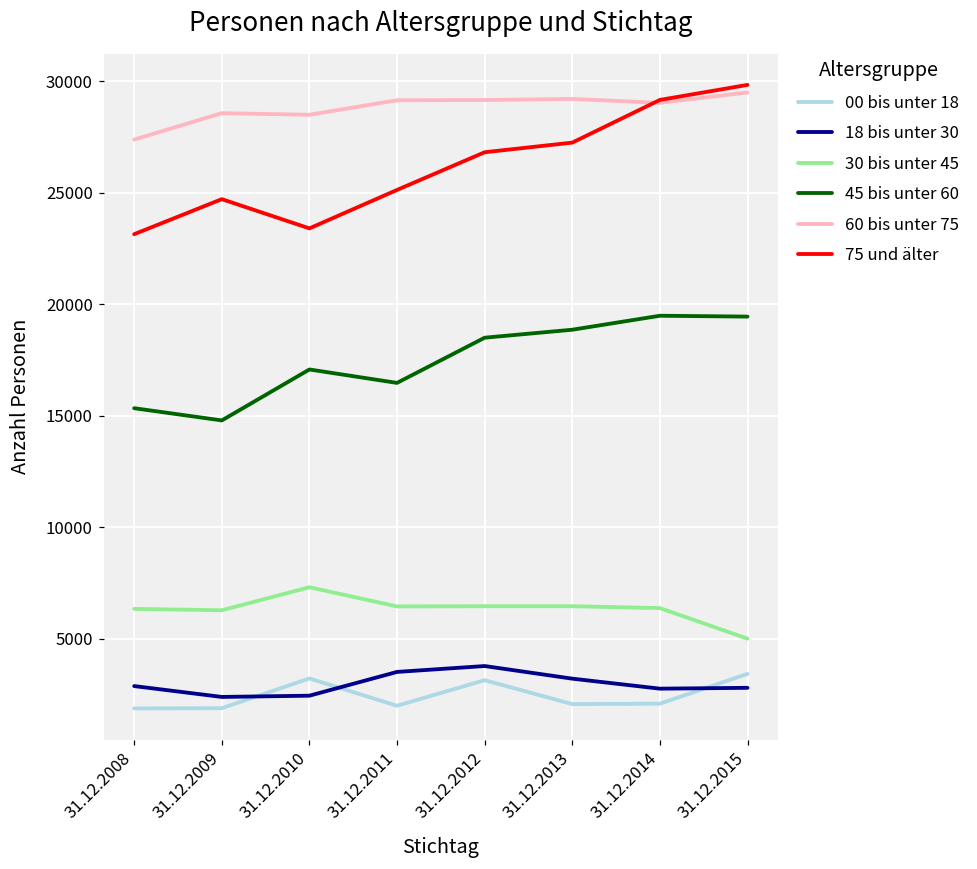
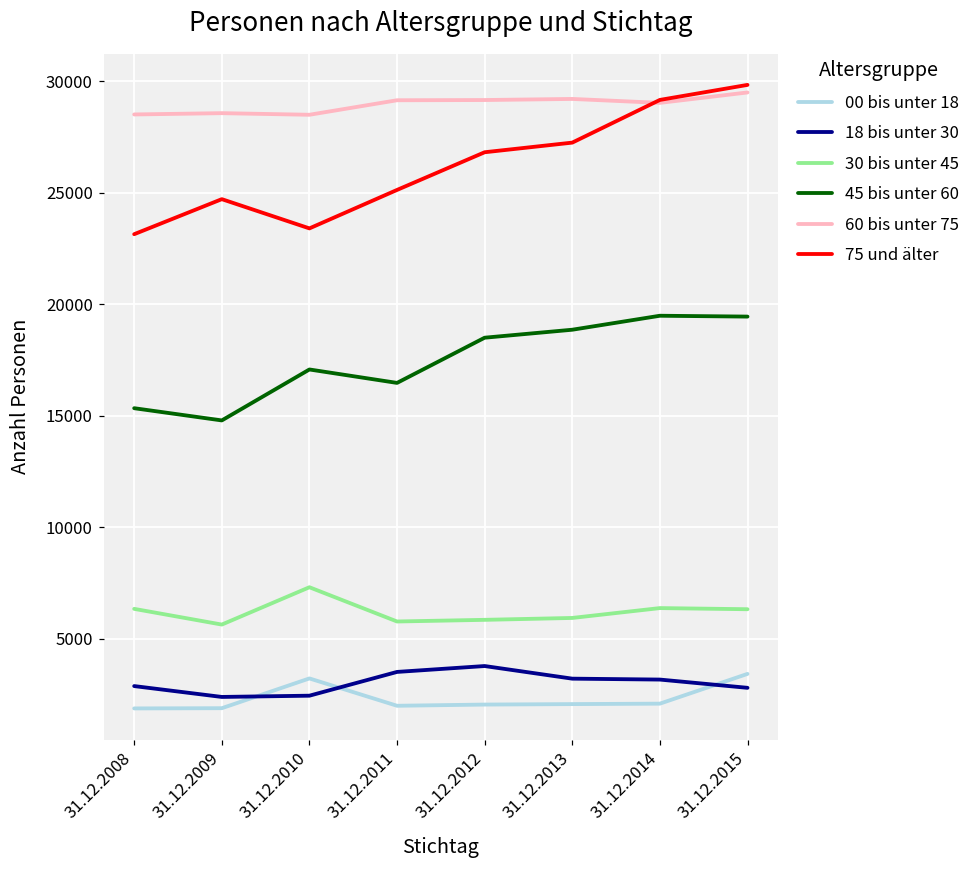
  {
    "00 bis unter 18": {
      "31.12.2008": 1900,
      "31.12.2009": 1900,
      "31.12.2010": 3200,
      "31.12.2011": 2000,
-     "31.12.2012": 3100,
+     "31.12.2012": 2100,
      "31.12.2013": 2100,
      "31.12.2014": 2100,
      "31.12.2015": 3400
    },
    "18 bis unter 30": {
      "31.12.2008": 2900,
      "31.12.2009": 2400,
      "31.12.2010": 2500,
      "31.12.2011": 3500,
      "31.12.2012": 3800,
      "31.12.2013": 3200,
-     "31.12.2014": 2800,
+     "31.12.2014": 3200,
      "31.12.2015": 2800
    },
    "30 bis unter 45": {
      "31.12.2008": 6300,
-     "31.12.2009": 6300,
+     "31.12.2009": 5600,
      "31.12.2010": 7300,
-     "31.12.2011": 6500,
-     "31.12.2012": 6500,
-     "31.12.2013": 6500,
+     "31.12.2011": 5800,
+     "31.12.2012": 5900,
+     "31.12.2013": 5900,
      "31.12.2014": 6400,
-     "31.12.2015": 5000
+     "31.12.2015": 6300
    },
    "45 bis unter 60": {
      "31.12.2008": 15300,
      "31.12.2009": 14800,
      "31.12.2010": 17100,
      "31.12.2011": 16500,
      "31.12.2012": 18500,
      "31.12.2013": 18900,
      "31.12.2014": 19500,
      "31.12.2015": 19500
    },
    "60 bis unter 75": {
-     "31.12.2008": 27400,
+     "31.12.2008": 28500,
      "31.12.2009": 28600,
      "31.12.2010": 28500,
      "31.12.2011": 29200,
      "31.12.2012": 29200,
      "31.12.2013": 29200,
      "31.12.2014": 29000,
      "31.12.2015": 29500
    },
    "75 und älter": {
      "31.12.2008": 23200,
      "31.12.2009": 24700,
      "31.12.2010": 23400,
      "31.12.2011": 25100,
      "31.12.2012": 26800,
      "31.12.2013": 27300,
      "31.12.2014": 29200,
      "31.12.2015": 29800
    }
  }
